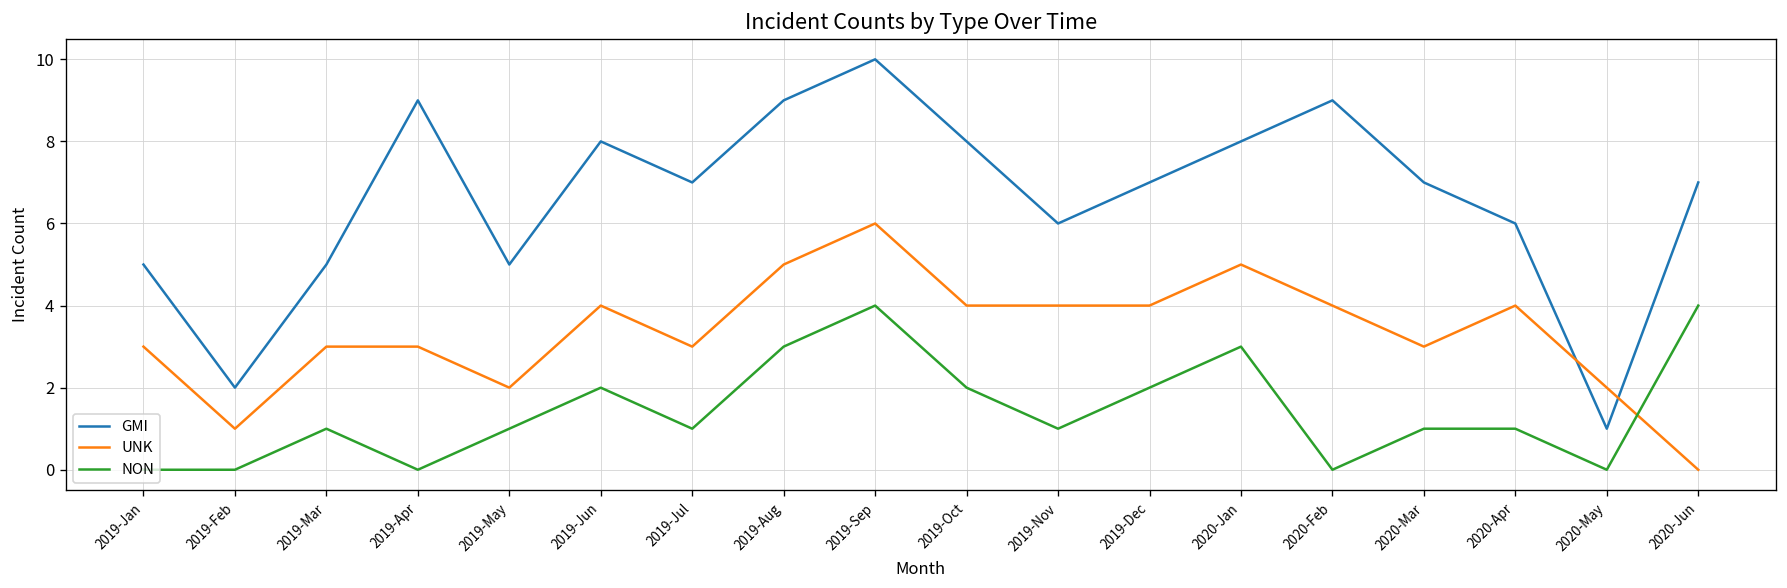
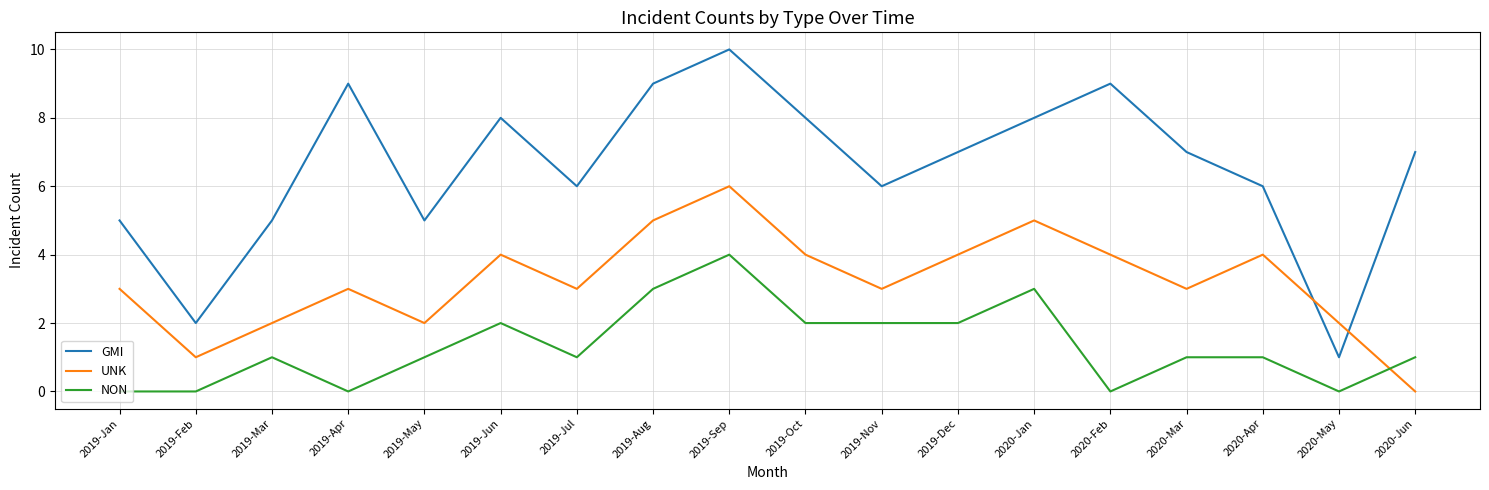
  {
    "GMI": {
      "2019-Jan": 5,
      "2019-Feb": 2,
      "2019-Mar": 5,
      "2019-Apr": 9,
      "2019-May": 5,
      "2019-Jun": 8,
-     "2019-Jul": 7,
+     "2019-Jul": 6,
      "2019-Aug": 9,
      "2019-Sep": 10,
      "2019-Oct": 8,
      "2019-Nov": 6,
      "2019-Dec": 7,
      "2020-Jan": 8,
      "2020-Feb": 9,
      "2020-Mar": 7,
      "2020-Apr": 6,
      "2020-May": 1,
      "2020-Jun": 7
    },
    "UNK": {
      "2019-Jan": 3,
      "2019-Feb": 1,
-     "2019-Mar": 3,
+     "2019-Mar": 2,
      "2019-Apr": 3,
      "2019-May": 2,
      "2019-Jun": 4,
      "2019-Jul": 3,
      "2019-Aug": 5,
      "2019-Sep": 6,
      "2019-Oct": 4,
-     "2019-Nov": 4,
+     "2019-Nov": 3,
      "2019-Dec": 4,
      "2020-Jan": 5,
      "2020-Feb": 4,
      "2020-Mar": 3,
      "2020-Apr": 4,
      "2020-May": 2,
      "2020-Jun": 0
    },
    "NON": {
      "2019-Feb": 0,
      "2019-Mar": 1,
      "2019-Apr": 0,
      "2019-May": 1,
      "2019-Jun": 2,
      "2019-Jul": 1,
      "2019-Aug": 3,
      "2019-Sep": 4,
      "2019-Oct": 2,
-     "2019-Nov": 1,
+     "2019-Nov": 2,
      "2019-Dec": 2,
      "2020-Jan": 3,
      "2020-Feb": 0,
      "2020-Mar": 1,
      "2020-Apr": 1,
      "2020-May": 0,
-     "2020-Jun": 4
+     "2020-Jun": 1
    }
  }
